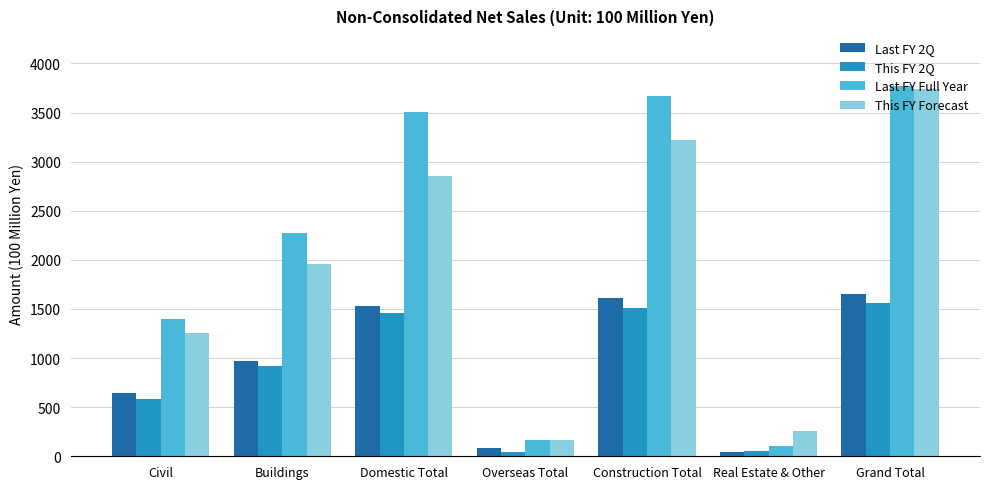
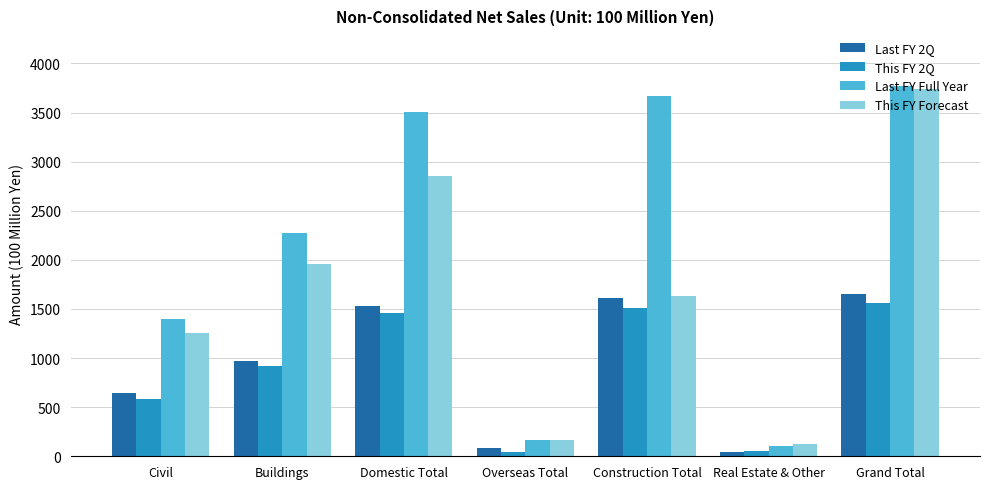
  {
    "This FY Forecast": {
      "Civil": 1300,
      "Buildings": 2000,
      "Domestic Total": 2800,
      "Overseas Total": 200,
-     "Construction Total": 3200,
-     "Real Estate & Other": 300,
+     "Construction Total": 1600,
+     "Real Estate & Other": 100,
      "Grand Total": 3700
    }
  }
